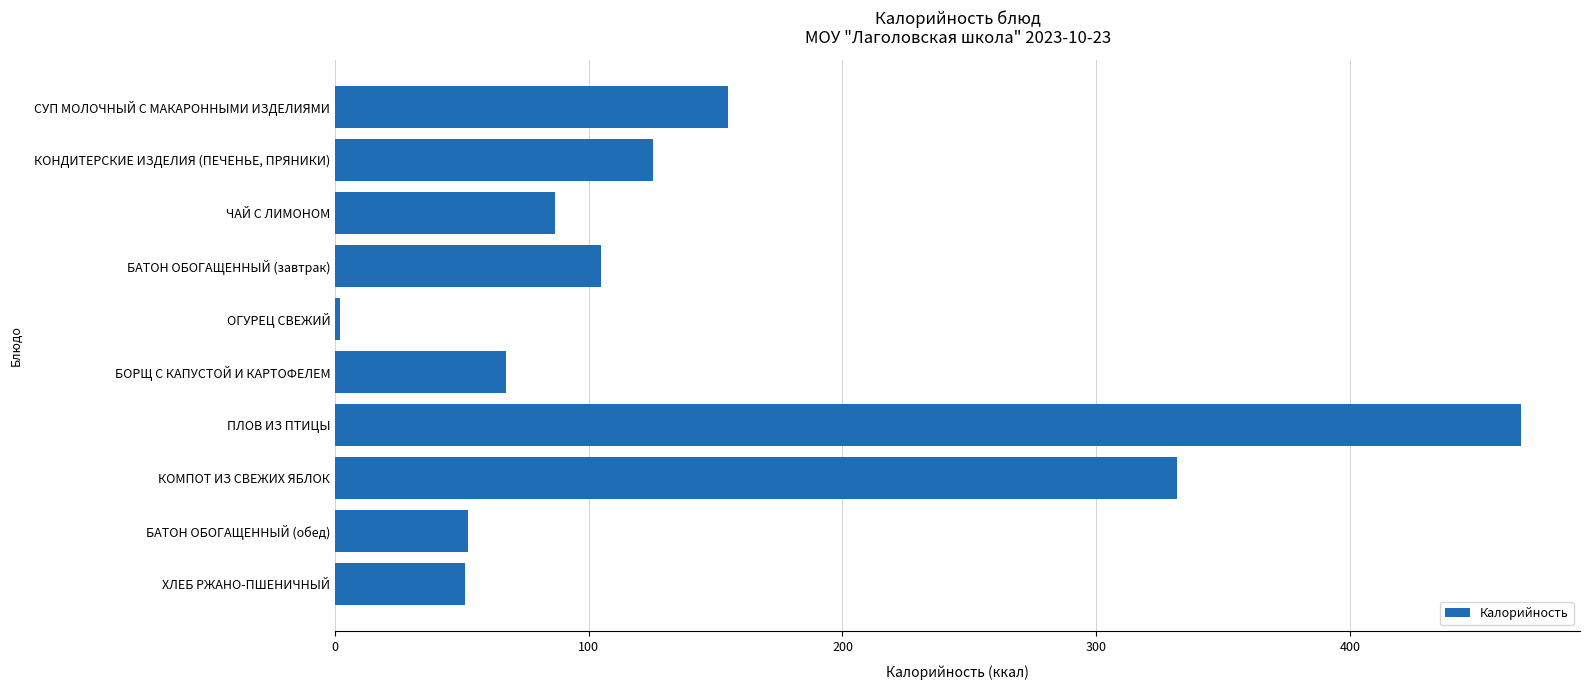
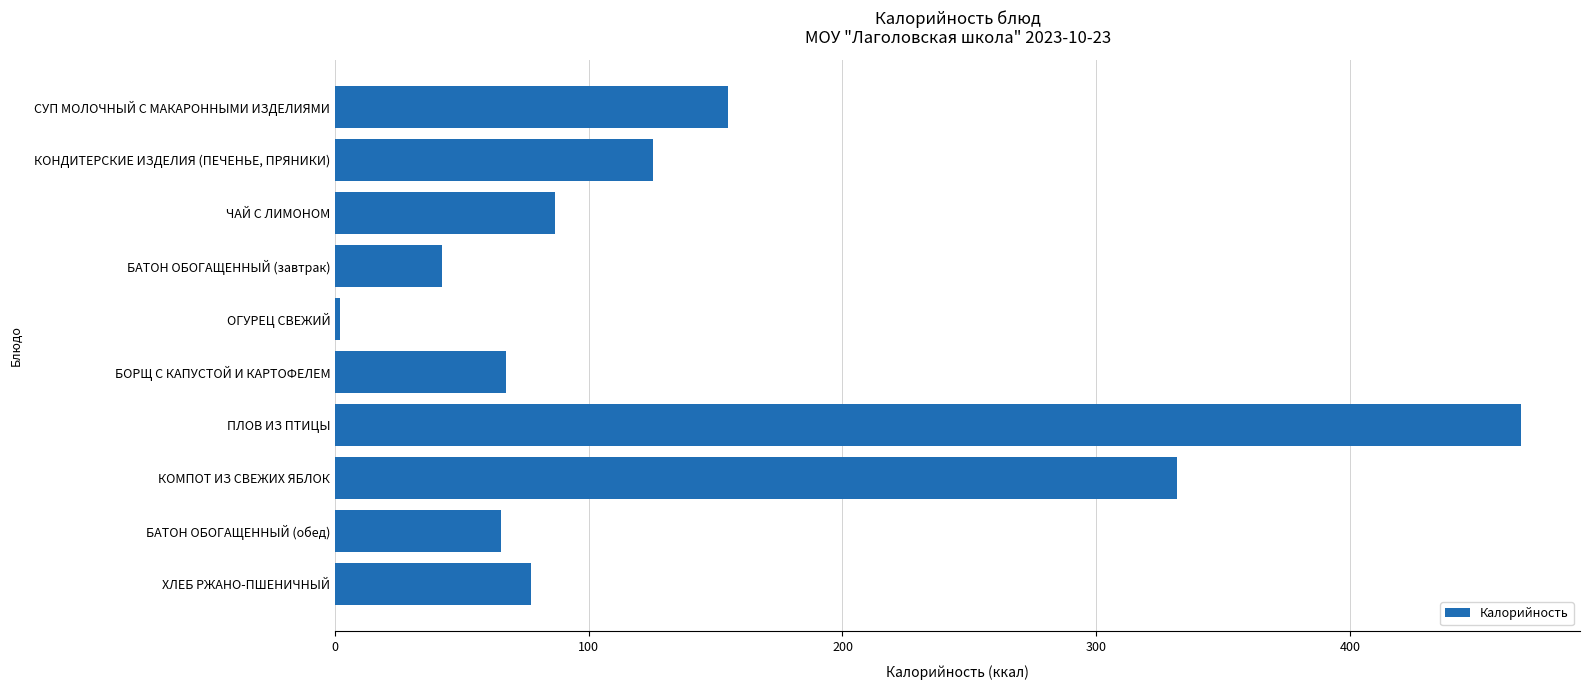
  {
    "СУП МОЛОЧНЫЙ С МАКАРОННЫМИ ИЗДЕЛИЯМИ": 155,
    "КОНДИТЕРСКИЕ ИЗДЕЛИЯ (ПЕЧЕНЬЕ, ПРЯНИКИ)": 125,
    "ЧАЙ С ЛИМОНОМ": 87,
-   "БАТОН ОБОГАЩЕННЫЙ (завтрак)": 105,
+   "БАТОН ОБОГАЩЕННЫЙ (завтрак)": 42,
    "ОГУРЕЦ СВЕЖИЙ": 2,
    "БОРЩ С КАПУСТОЙ И КАРТОФЕЛЕМ": 67,
    "ПЛОВ ИЗ ПТИЦЫ": 467,
    "КОМПОТ ИЗ СВЕЖИХ ЯБЛОК": 332,
-   "БАТОН ОБОГАЩЕННЫЙ (обед)": 52,
-   "ХЛЕБ РЖАНО-ПШЕНИЧНЫЙ": 51
+   "БАТОН ОБОГАЩЕННЫЙ (обед)": 66,
+   "ХЛЕБ РЖАНО-ПШЕНИЧНЫЙ": 77
  }
